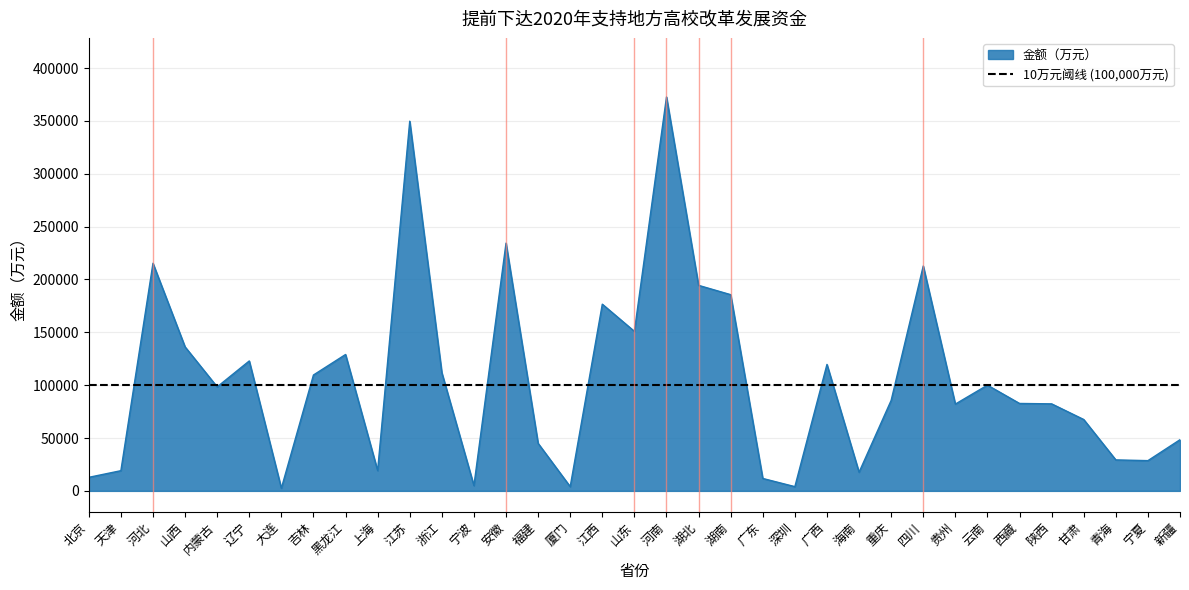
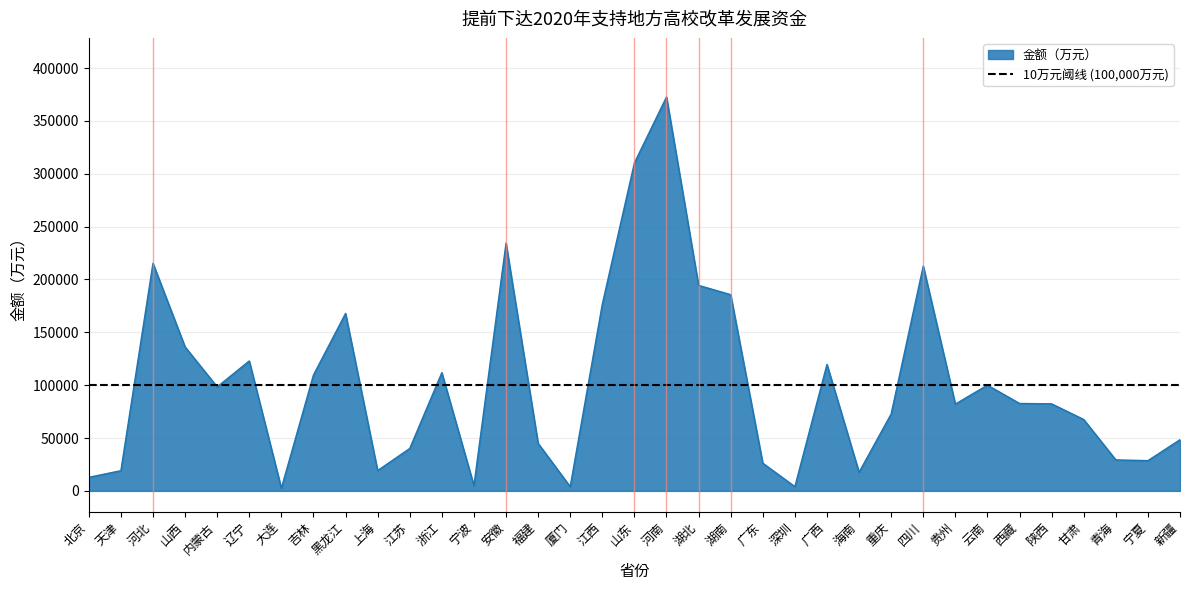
  {
    "北京": 13000,
    "天津": 19000,
    "河北": 215000,
    "山西": 136000,
    "内蒙古": 98000,
    "辽宁": 123000,
    "大连": 3000,
    "吉林": 110000,
-   "黑龙江": 129000,
+   "黑龙江": 168000,
    "上海": 19000,
-   "江苏": 350000,
+   "江苏": 40000,
    "浙江": 112000,
    "宁波": 5000,
    "安徽": 234000,
    "福建": 45000,
    "厦门": 4000,
    "江西": 177000,
-   "山东": 151000,
+   "山东": 310000,
    "河南": 373000,
    "湖北": 194000,
    "湖南": 186000,
-   "广东": 12000,
+   "广东": 26000,
    "深圳": 4000,
    "广西": 120000,
    "海南": 18000,
-   "重庆": 86000,
+   "重庆": 73000,
    "四川": 213000,
    "贵州": 82000,
    "云南": 100000,
    "西藏": 83000,
    "陕西": 82000,
    "甘肃": 68000,
    "青海": 29000,
    "宁夏": 29000,
    "新疆": 48000
  }
